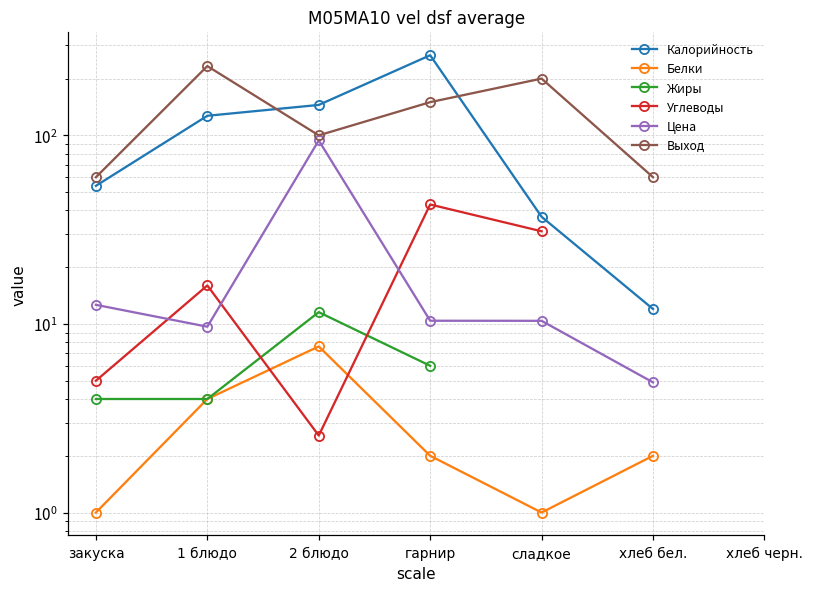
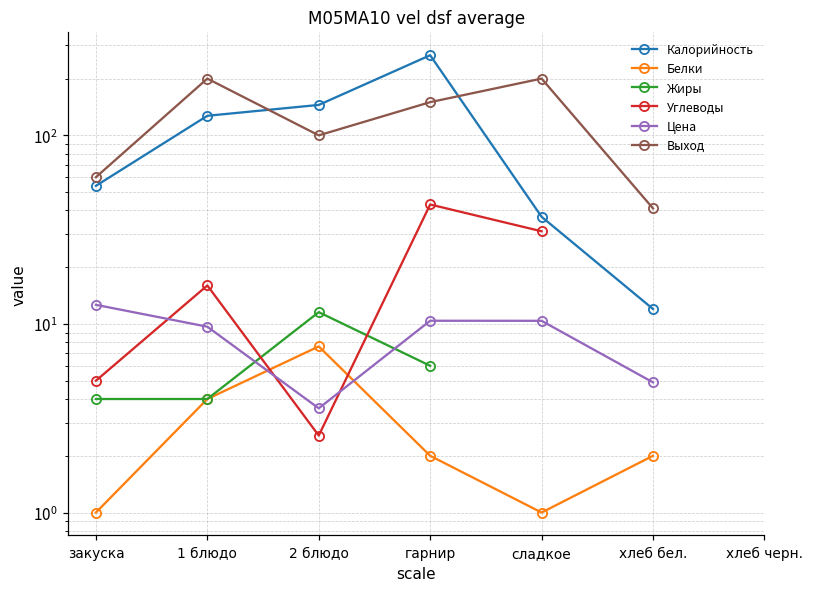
  {
    "Калорийность": {
      "закуска": 54,
      "1 блюдо": 130,
      "2 блюдо": 150,
      "гарнир": 270,
      "сладкое": 37,
      "хлеб бел.": 12
    },
    "Белки": {
      "закуска": 1.0,
      "2 блюдо": 8,
      "гарнир": 2.0,
      "сладкое": 1.0,
      "хлеб бел.": 2.0
    },
    "Жиры": {
      "закуска": 4.0,
      "2 блюдо": 12,
      "гарнир": 6.0
    },
    "Углеводы": {
      "закуска": 5.0,
      "1 блюдо": 16,
      "2 блюдо": 2.6,
      "гарнир": 43,
      "сладкое": 31
    },
    "Цена": {
      "закуска": 13,
      "1 блюдо": 10,
-     "2 блюдо": 90,
+     "2 блюдо": 3.6,
      "гарнир": 10,
      "сладкое": 10,
      "хлеб бел.": 4.9
    },
    "Выход": {
      "закуска": 60,
-     "1 блюдо": 230,
+     "1 блюдо": 200,
      "2 блюдо": 100,
      "гарнир": 150,
      "сладкое": 200,
-     "хлеб бел.": 60
+     "хлеб бел.": 41
    }
  }
